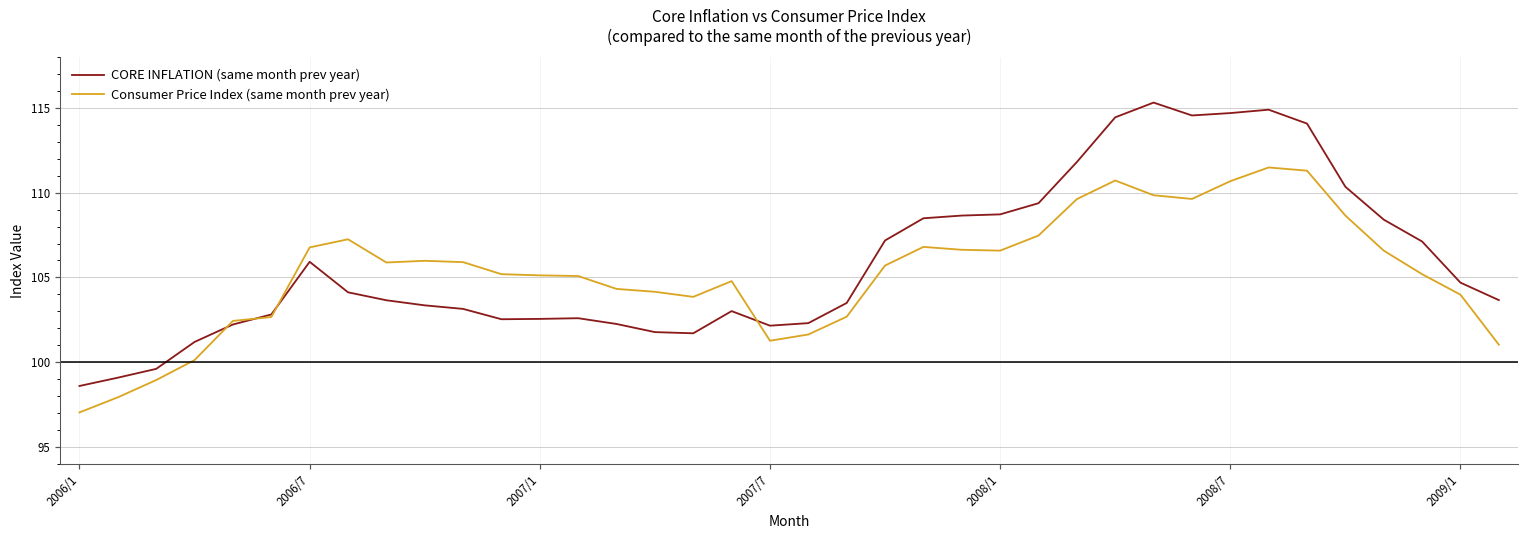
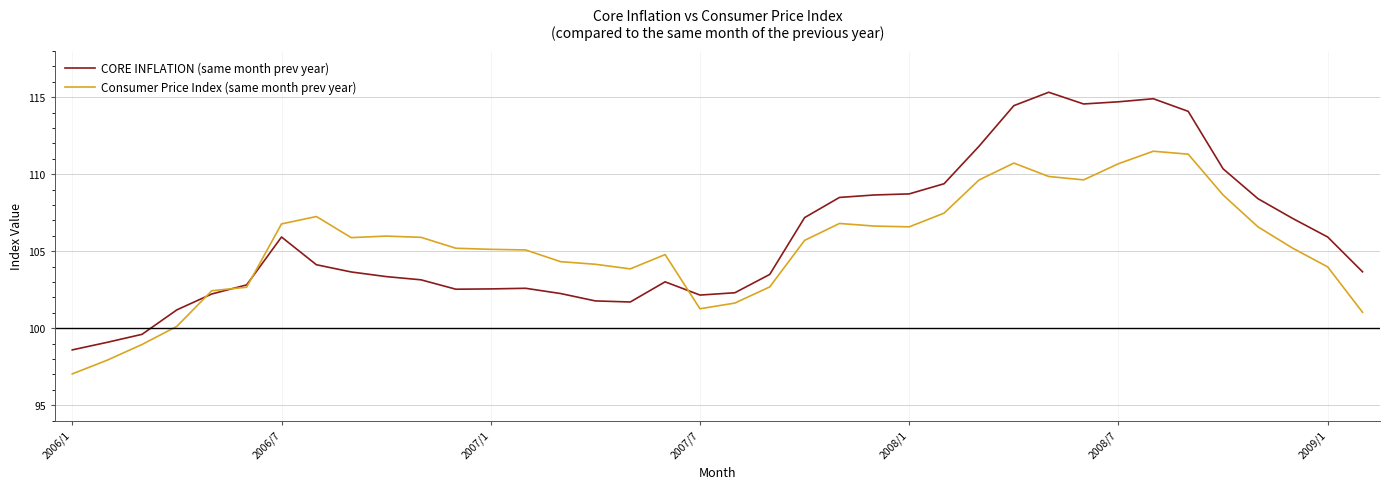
  {
    "CORE INFLATION (same month prev year)": {
      "2006/1": 98.6,
      "2006/7": 105.9,
      "2007/1": 102.6,
      "2007/7": 102.2,
      "2008/1": 108.7,
      "2008/7": 114.7,
-     "2009/1": 104.7
+     "2009/1": 105.9
    },
    "Consumer Price Index (same month prev year)": {
      "2006/1": 97.0,
      "2006/7": 106.8,
      "2007/1": 105.1,
      "2007/7": 101.3,
      "2008/1": 106.6,
      "2008/7": 110.7,
      "2009/1": 104.0
    }
  }
